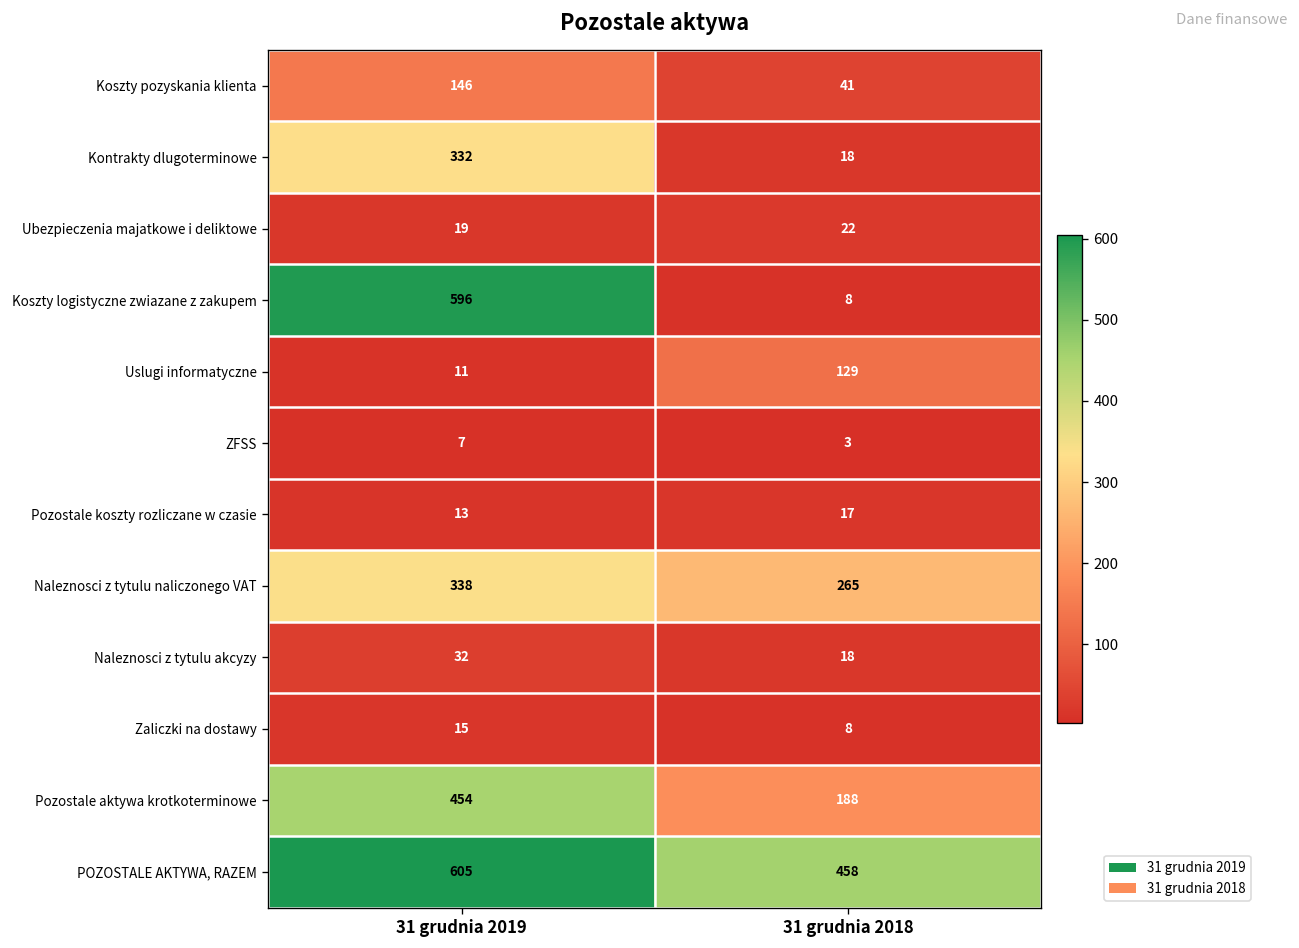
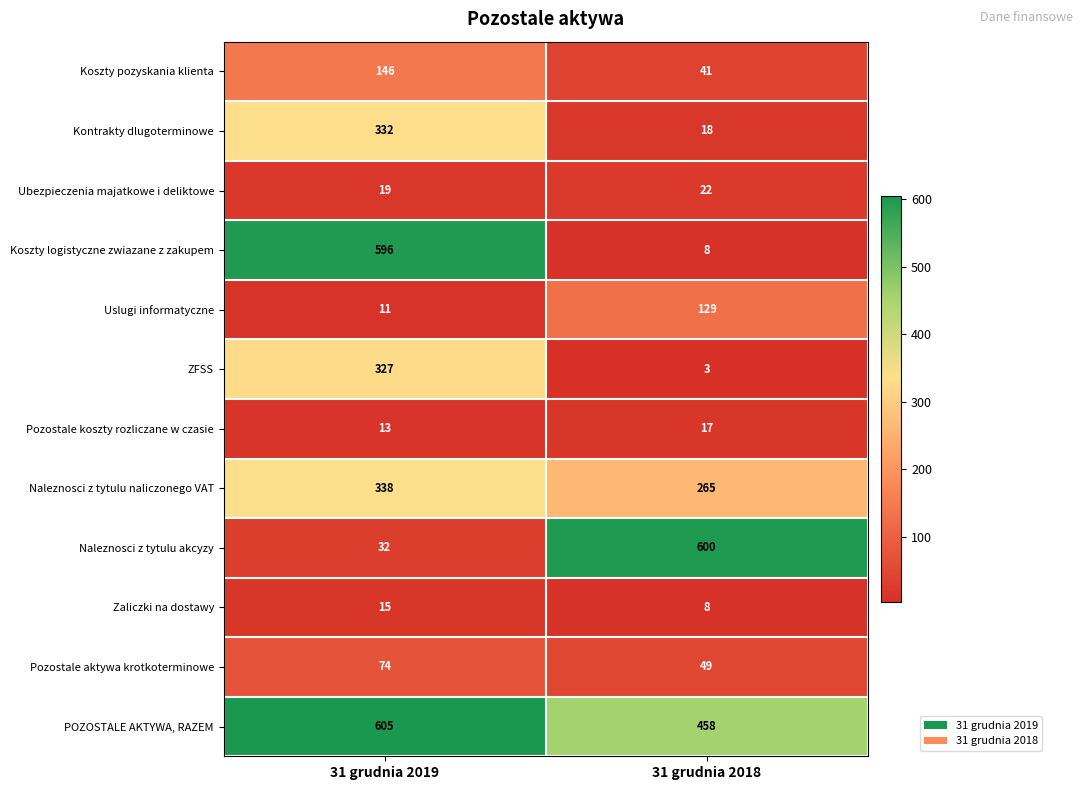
  {
    "Koszty pozyskania klienta": {
      "31 grudnia 2019": 146,
      "31 grudnia 2018": 41
    },
    "Kontrakty dlugoterminowe": {
      "31 grudnia 2019": 332,
      "31 grudnia 2018": 18
    },
    "Ubezpieczenia majatkowe i deliktowe": {
      "31 grudnia 2019": 19,
      "31 grudnia 2018": 22
    },
    "Koszty logistyczne zwiazane z zakupem": {
      "31 grudnia 2019": 596,
      "31 grudnia 2018": 8
    },
    "Uslugi informatyczne": {
      "31 grudnia 2019": 11,
      "31 grudnia 2018": 129
    },
    "ZFSS": {
-     "31 grudnia 2019": 7,
+     "31 grudnia 2019": 327,
      "31 grudnia 2018": 3
    },
    "Pozostale koszty rozliczane w czasie": {
      "31 grudnia 2019": 13,
      "31 grudnia 2018": 17
    },
    "Naleznosci z tytulu naliczonego VAT": {
      "31 grudnia 2019": 338,
      "31 grudnia 2018": 265
    },
    "Naleznosci z tytulu akcyzy": {
      "31 grudnia 2019": 32,
-     "31 grudnia 2018": 18
+     "31 grudnia 2018": 600
    },
    "Zaliczki na dostawy": {
      "31 grudnia 2019": 15,
      "31 grudnia 2018": 8
    },
    "Pozostale aktywa krotkoterminowe": {
-     "31 grudnia 2019": 454,
-     "31 grudnia 2018": 188
+     "31 grudnia 2019": 74,
+     "31 grudnia 2018": 49
    },
    "POZOSTALE AKTYWA, RAZEM": {
      "31 grudnia 2019": 605,
      "31 grudnia 2018": 458
    }
  }
